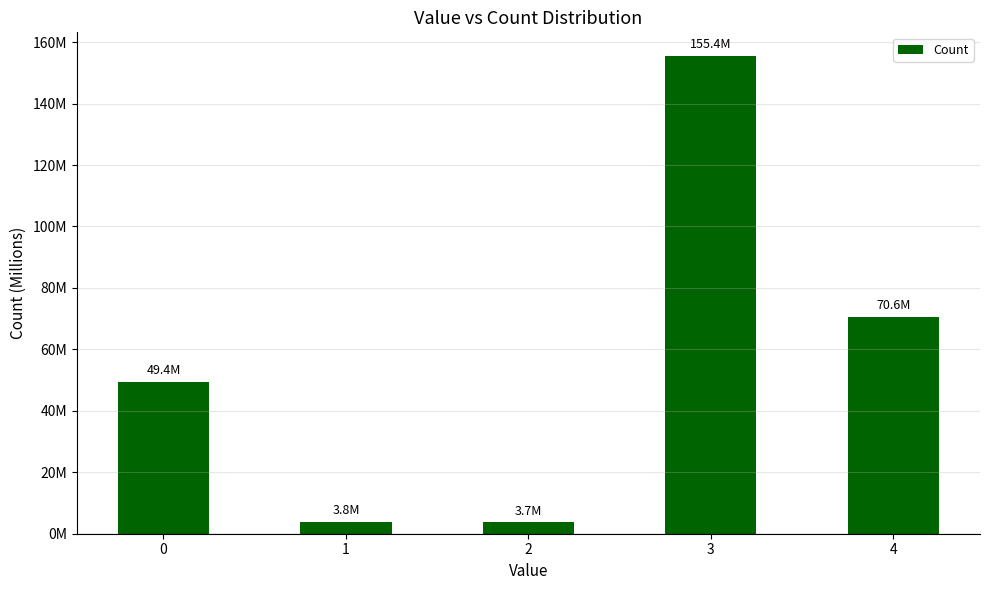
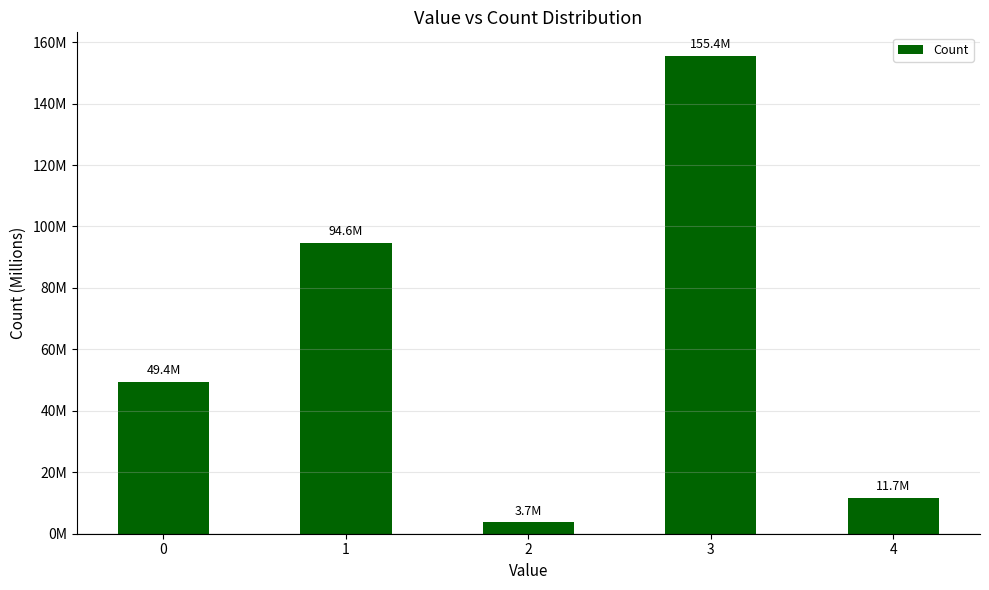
  {
    "0": "49.4M",
-   "1": "3.8M",
+   "1": "94.6M",
    "2": "3.7M",
    "3": "155.4M",
-   "4": "70.6M"
+   "4": "11.7M"
  }
